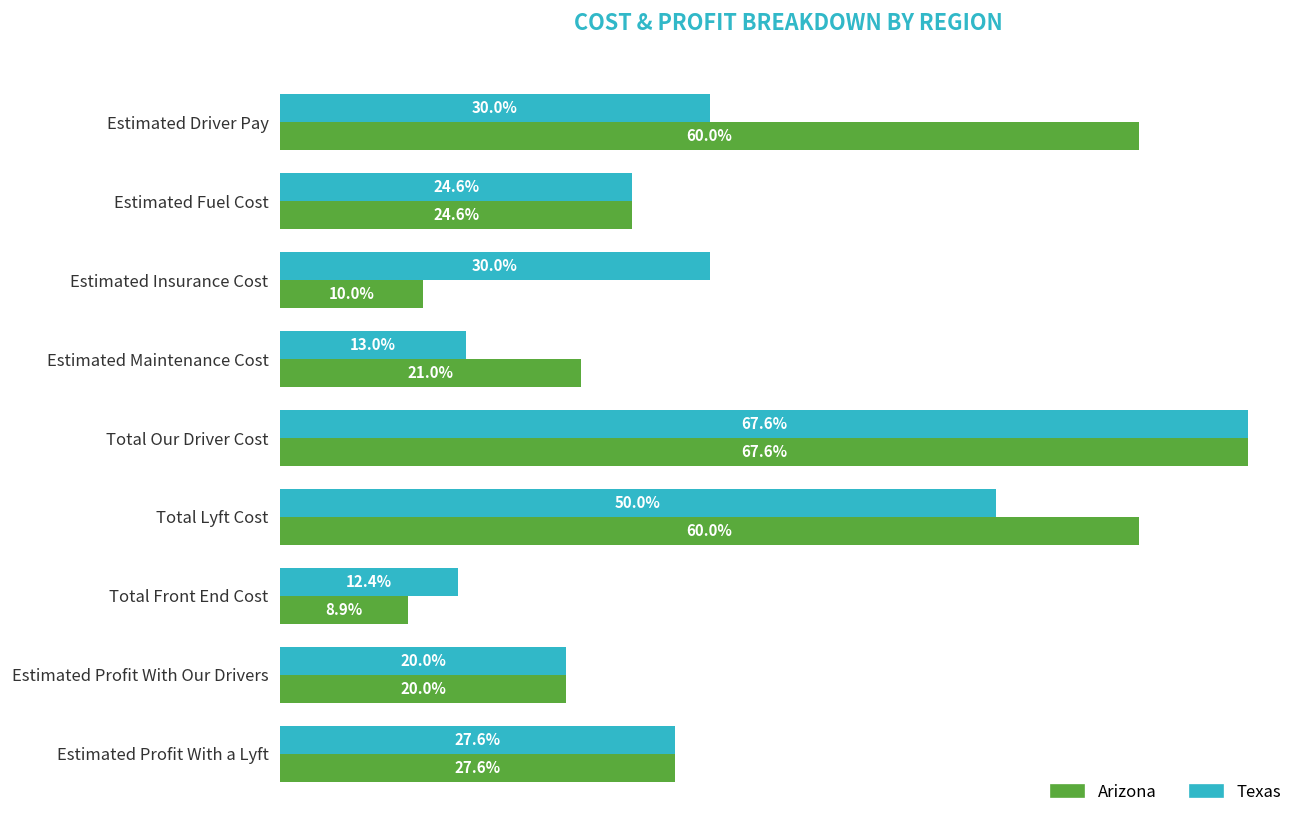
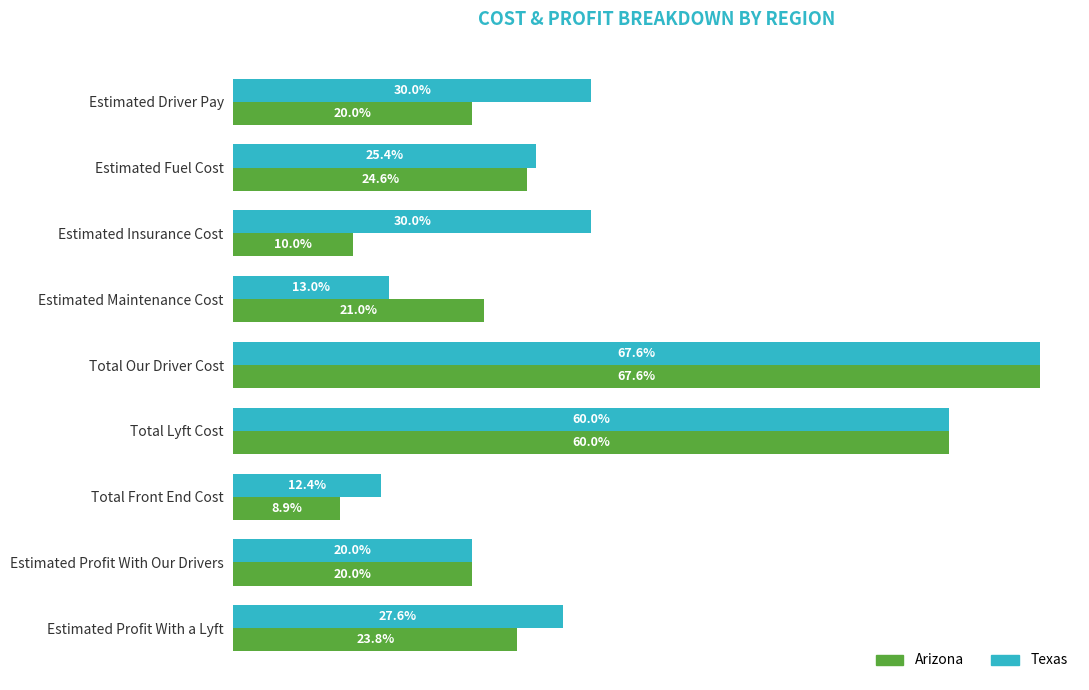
  {
    "Arizona": {
-     "Estimated Driver Pay": "60.0%",
+     "Estimated Driver Pay": "20.0%",
      "Estimated Fuel Cost": "24.6%",
      "Estimated Insurance Cost": "10.0%",
      "Estimated Maintenance Cost": "21.0%",
      "Total Our Driver Cost": "67.6%",
      "Total Lyft Cost": "60.0%",
      "Total Front End Cost": "8.9%",
      "Estimated Profit With Our Drivers": "20.0%",
-     "Estimated Profit With a Lyft": "27.6%"
+     "Estimated Profit With a Lyft": "23.8%"
    },
    "Texas": {
      "Estimated Driver Pay": "30.0%",
-     "Estimated Fuel Cost": "24.6%",
+     "Estimated Fuel Cost": "25.4%",
      "Estimated Insurance Cost": "30.0%",
      "Estimated Maintenance Cost": "13.0%",
      "Total Our Driver Cost": "67.6%",
-     "Total Lyft Cost": "50.0%",
+     "Total Lyft Cost": "60.0%",
      "Total Front End Cost": "12.4%",
      "Estimated Profit With Our Drivers": "20.0%",
      "Estimated Profit With a Lyft": "27.6%"
    }
  }
